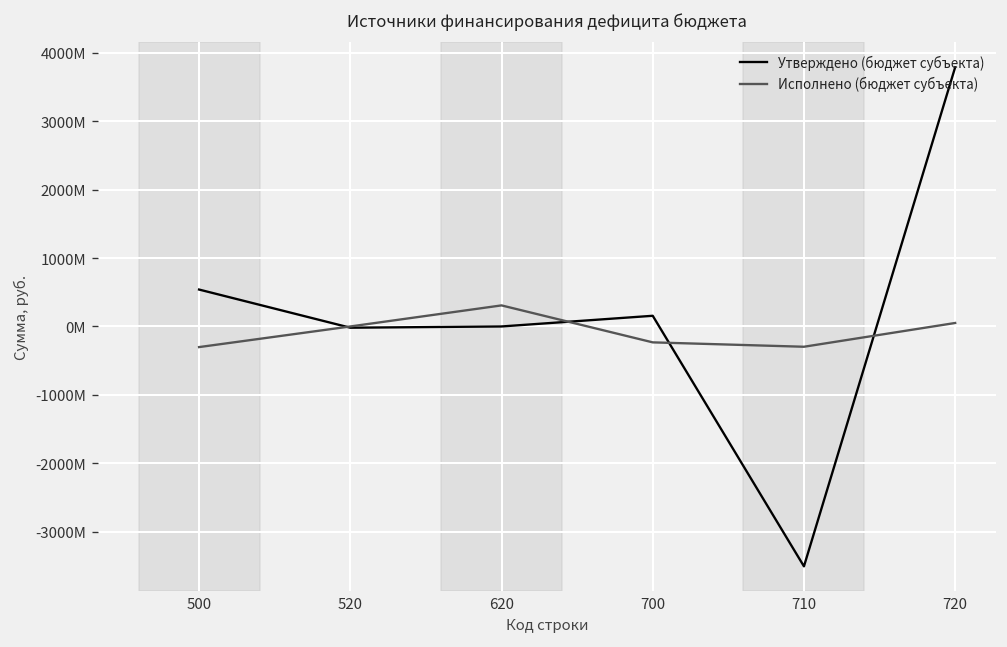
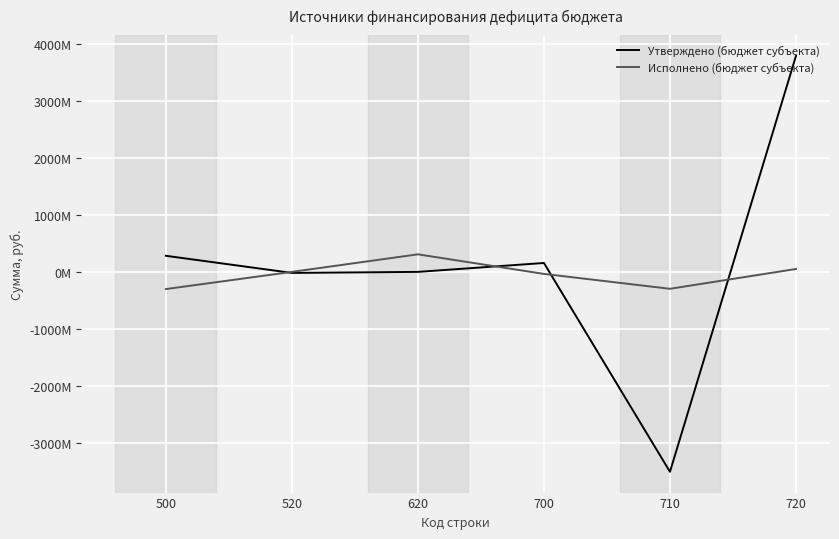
  {
    "Утверждено (бюджет субъекта)": {
-     "500": 500000000,
+     "500": 300000000,
      "620": 0,
      "700": 200000000,
      "710": -3500000000,
      "720": 3800000000
    },
    "Исполнено (бюджет субъекта)": {
      "500": -300000000,
      "620": 300000000,
-     "700": -200000000,
+     "700": 0,
      "710": -300000000,
      "720": 100000000
    }
  }
